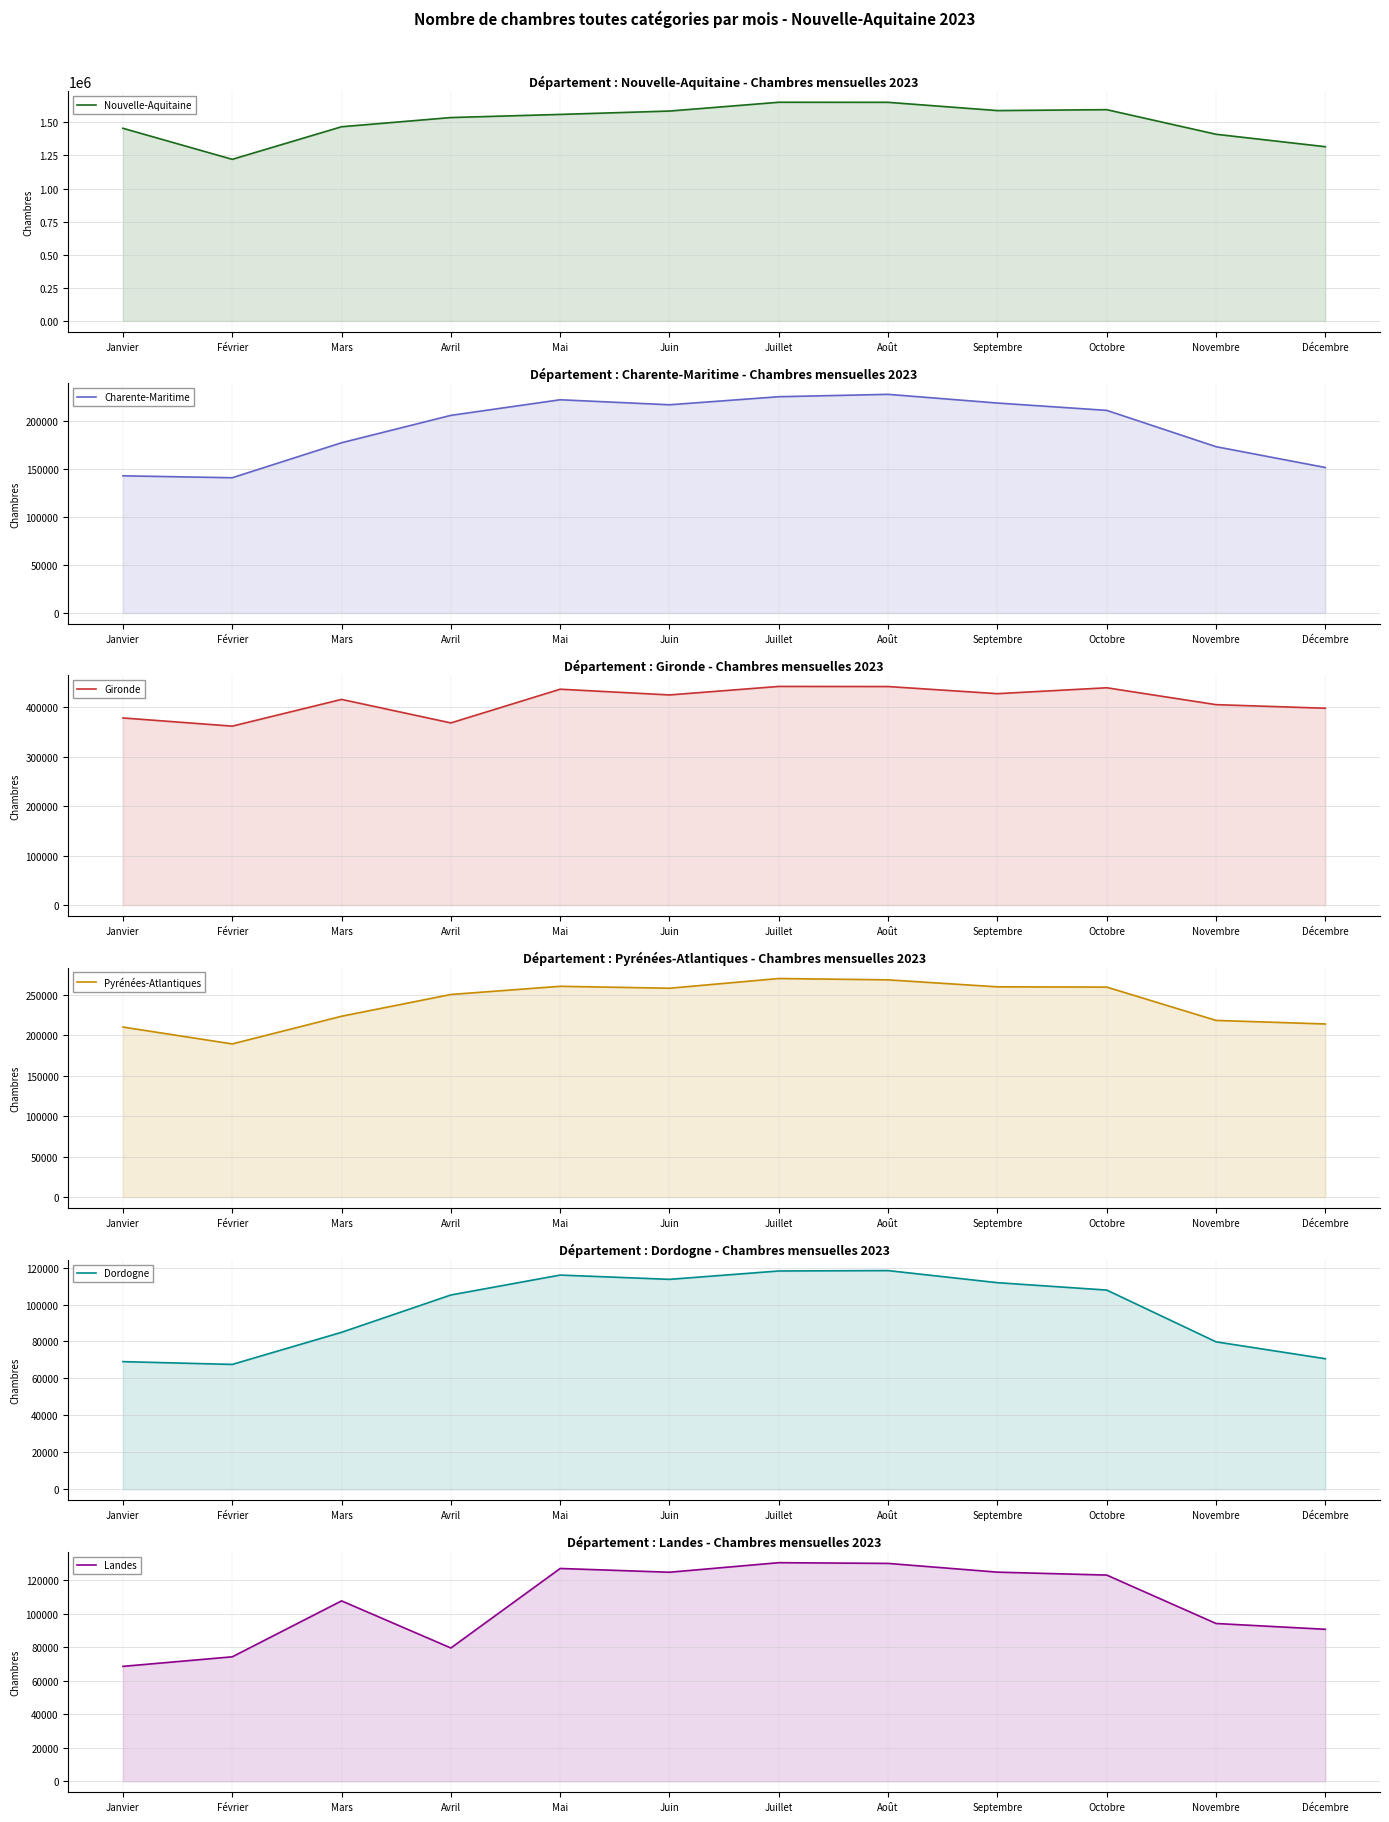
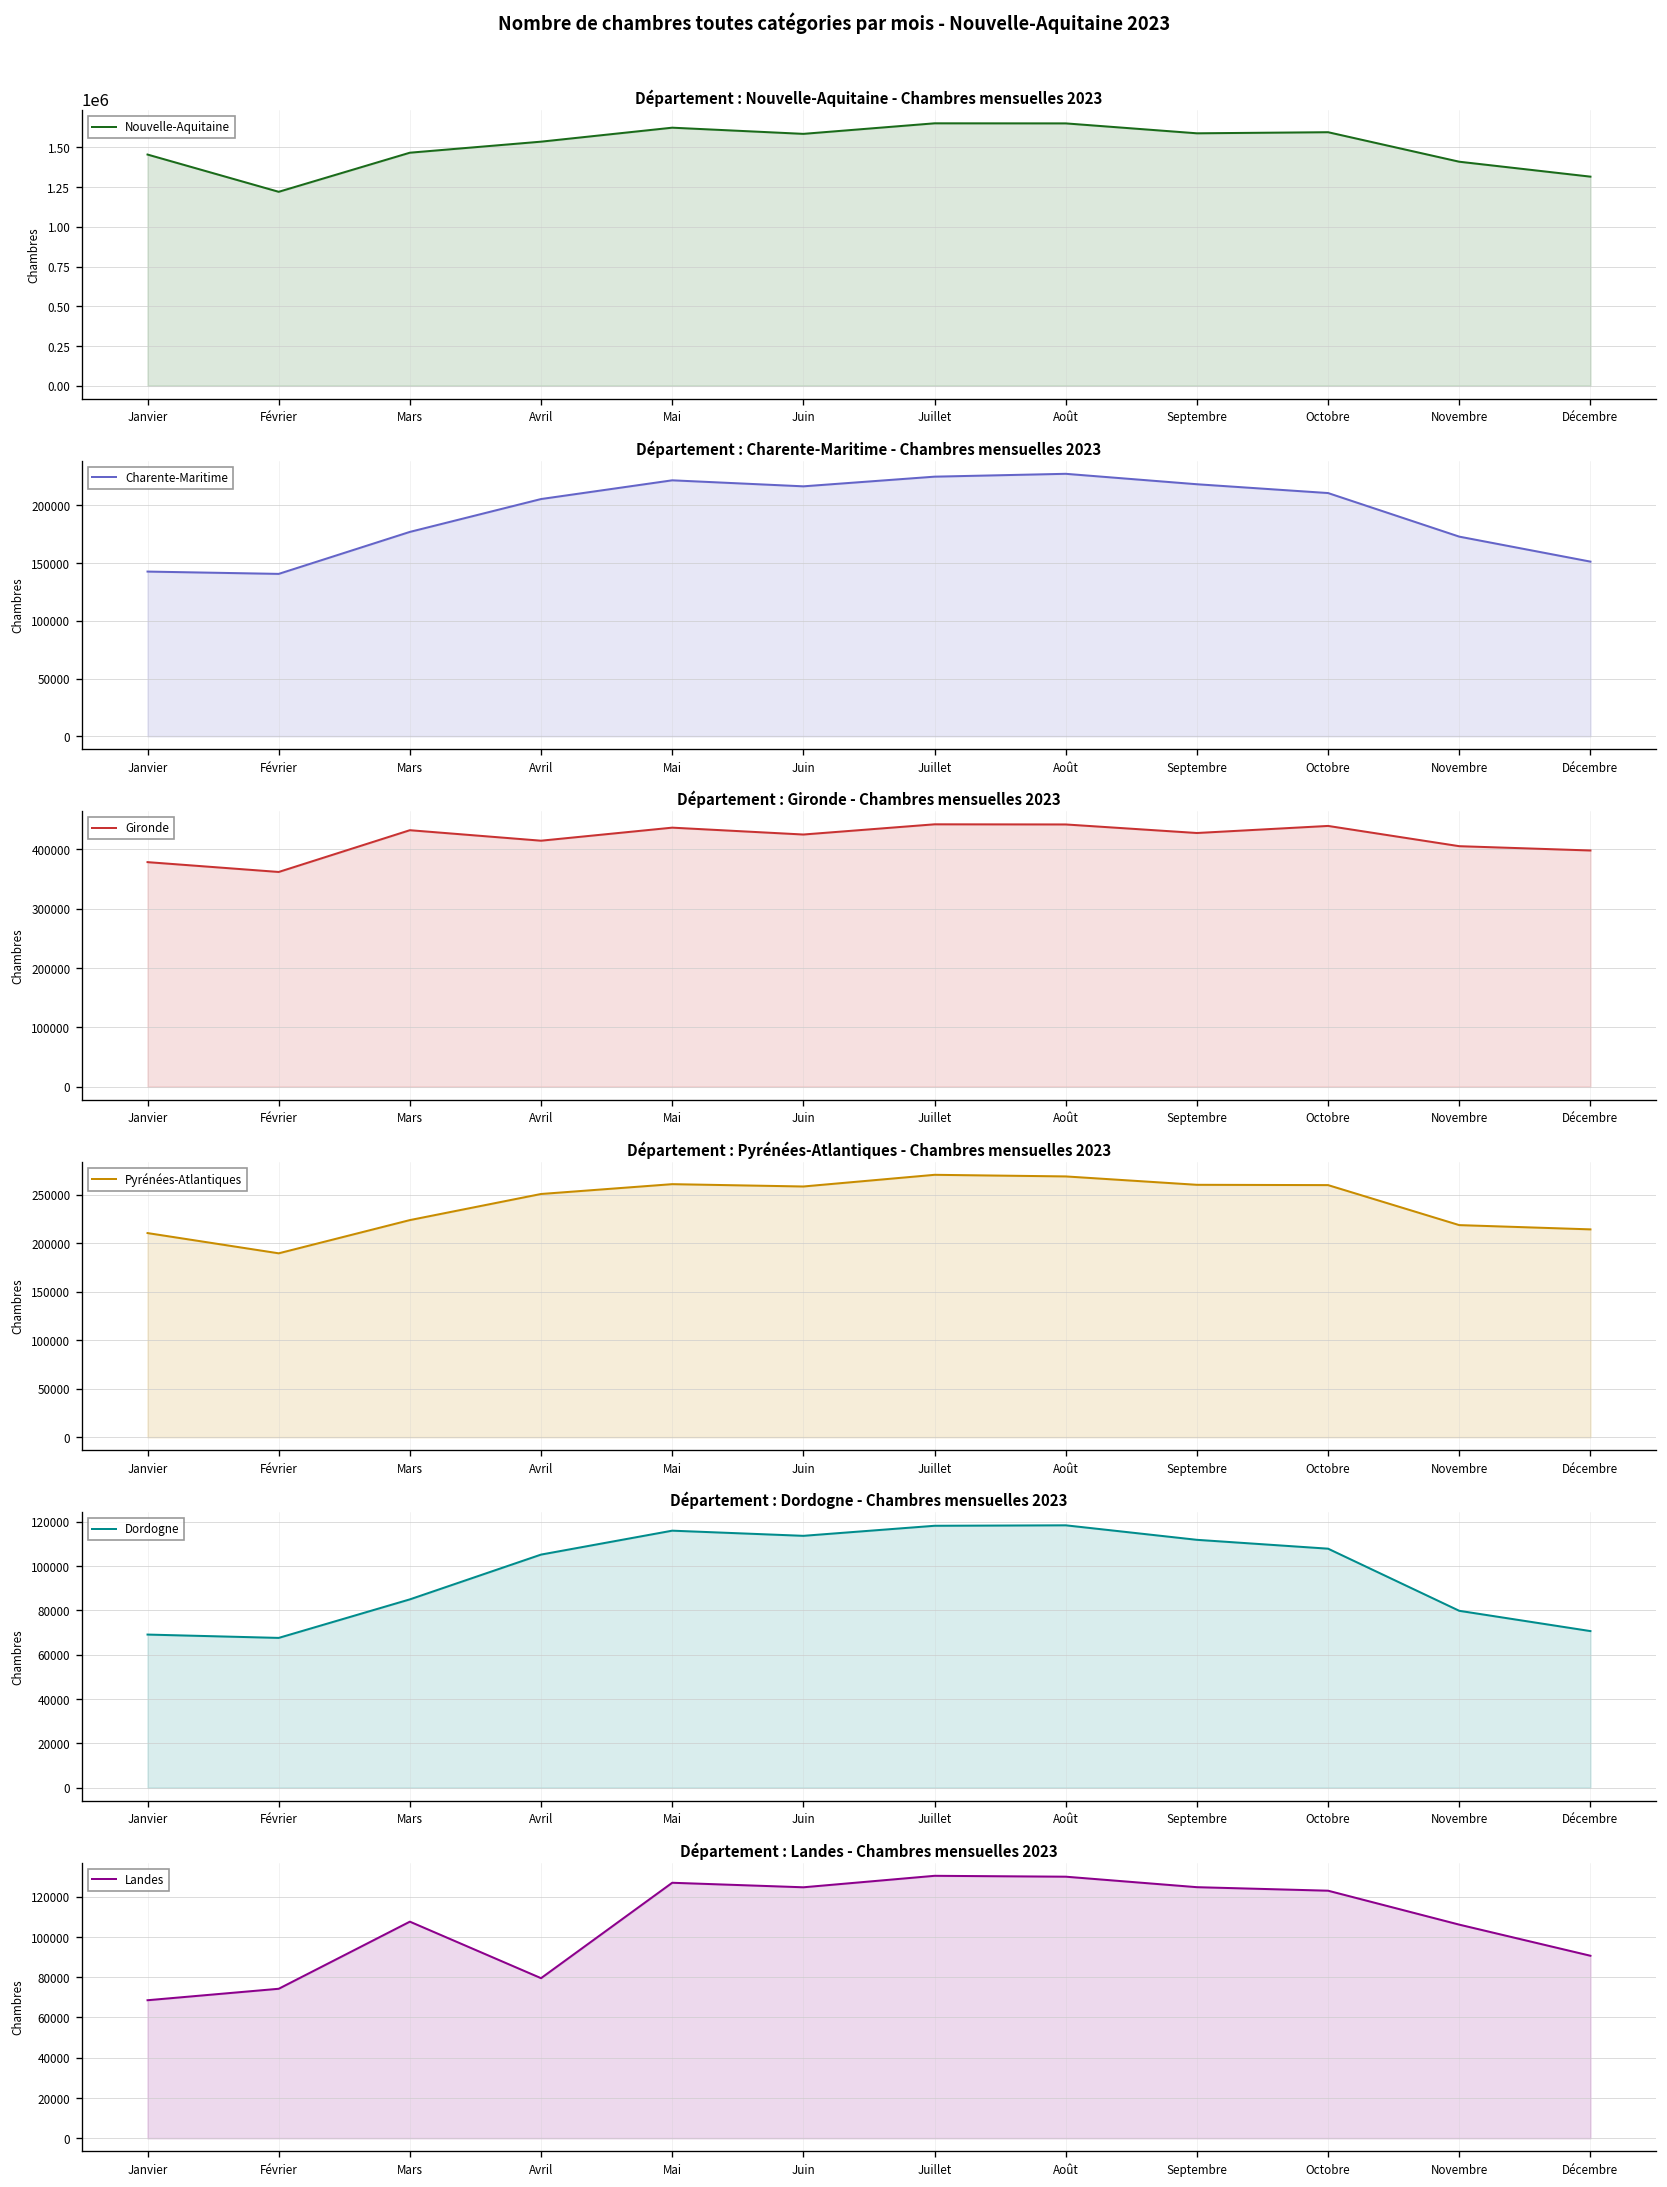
  {
    "Département : Nouvelle-Aquitaine - Chambres mensuelles 2023": {
      "Janvier": 1460000,
      "Février": 1220000,
      "Mars": 1470000,
      "Avril": 1540000,
-     "Mai": 1560000,
+     "Mai": 1620000,
      "Juin": 1590000,
      "Juillet": 1650000,
      "Août": 1650000,
      "Septembre": 1590000,
      "Octobre": 1600000,
      "Novembre": 1410000,
      "Décembre": 1320000
    },
    "Département : Charente-Maritime - Chambres mensuelles 2023": {
      "Janvier": 140000,
      "Février": 140000,
      "Mars": 180000,
      "Avril": 210000,
      "Mai": 220000,
      "Juin": 220000,
      "Juillet": 220000,
      "Août": 230000,
      "Septembre": 220000,
      "Octobre": 210000,
      "Novembre": 170000,
      "Décembre": 150000
    },
    "Département : Gironde - Chambres mensuelles 2023": {
      "Janvier": 380000,
      "Février": 360000,
-     "Mars": 420000,
-     "Avril": 370000,
+     "Mars": 430000,
+     "Avril": 410000,
      "Mai": 440000,
      "Juin": 420000,
      "Juillet": 440000,
      "Août": 440000,
      "Septembre": 430000,
      "Octobre": 440000,
      "Novembre": 400000,
      "Décembre": 400000
    },
    "Département : Pyrénées-Atlantiques - Chambres mensuelles 2023": {
      "Janvier": 210000,
      "Février": 190000,
      "Mars": 220000,
      "Avril": 250000,
      "Mai": 260000,
      "Juin": 260000,
      "Juillet": 270000,
      "Août": 270000,
      "Septembre": 260000,
      "Octobre": 260000,
      "Novembre": 220000,
      "Décembre": 210000
    },
    "Département : Dordogne - Chambres mensuelles 2023": {
      "Janvier": 69000,
      "Février": 68000,
      "Mars": 85000,
      "Avril": 105000,
      "Mai": 116000,
      "Juin": 114000,
      "Juillet": 118000,
      "Août": 118000,
      "Septembre": 112000,
      "Octobre": 108000,
      "Novembre": 80000,
      "Décembre": 71000
    },
    "Département : Landes - Chambres mensuelles 2023": {
      "Janvier": 69000,
      "Février": 74000,
      "Mars": 108000,
      "Avril": 80000,
      "Mai": 127000,
      "Juin": 125000,
      "Juillet": 130000,
      "Août": 130000,
      "Septembre": 125000,
      "Octobre": 123000,
-     "Novembre": 94000,
+     "Novembre": 106000,
      "Décembre": 91000
    }
  }
